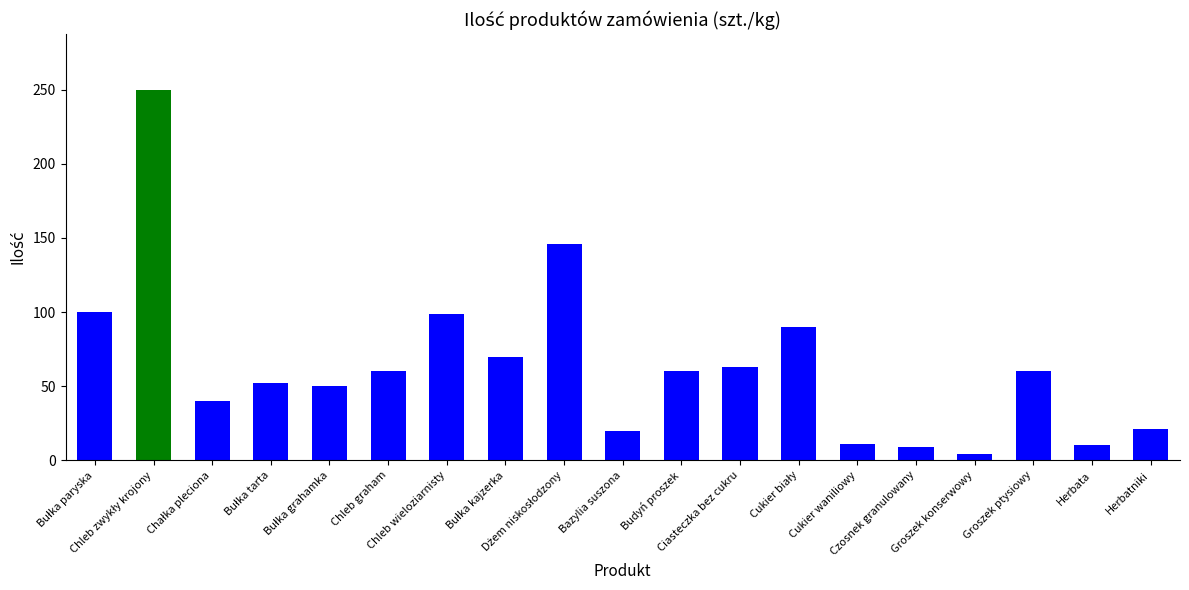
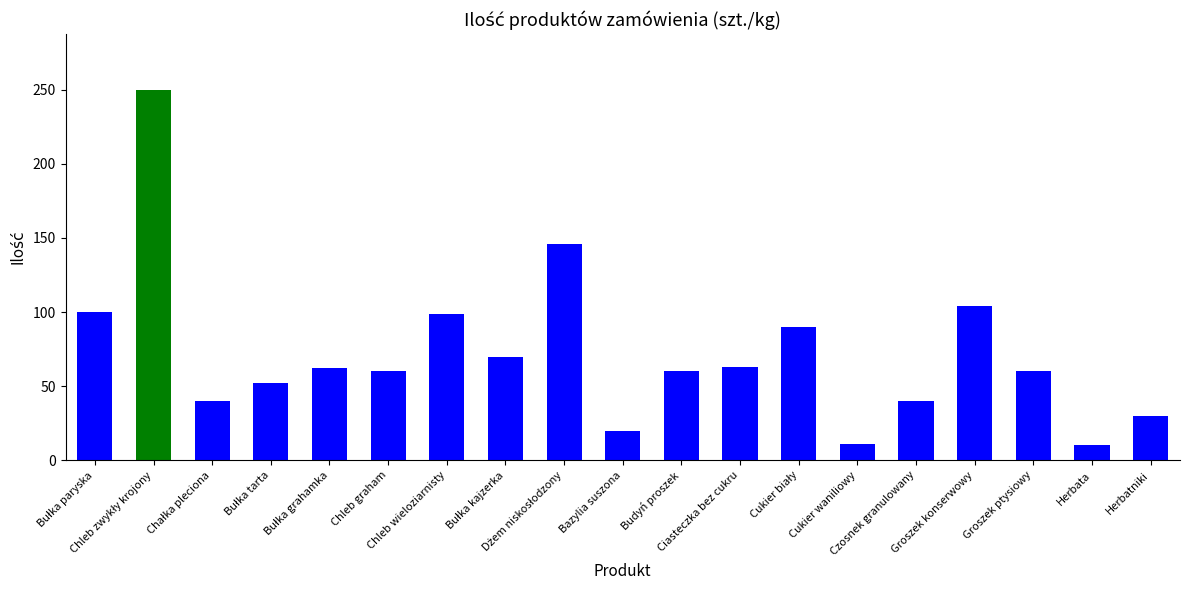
  {
    "Bułka paryska": 100,
    "Chleb zwykły krojony": 250,
    "Chałka pleciona": 40,
    "Bułka tarta": 52,
-   "Bułka grahamka": 50,
+   "Bułka grahamka": 62,
    "Chleb graham": 60,
    "Chleb wieloziarnisty": 99,
    "Bułka kajzerka": 70,
    "Dżem niskosłodzony": 146,
    "Bazylia suszona": 20,
    "Budyń proszek": 60,
    "Ciasteczka bez cukru": 63,
    "Cukier biały": 90,
    "Cukier waniliowy": 11,
-   "Czosnek granulowany": 9,
-   "Groszek konserwowy": 4,
+   "Czosnek granulowany": 40,
+   "Groszek konserwowy": 104,
    "Groszek ptysiowy": 60,
    "Herbata": 10,
-   "Herbatniki": 21
+   "Herbatniki": 30
  }
